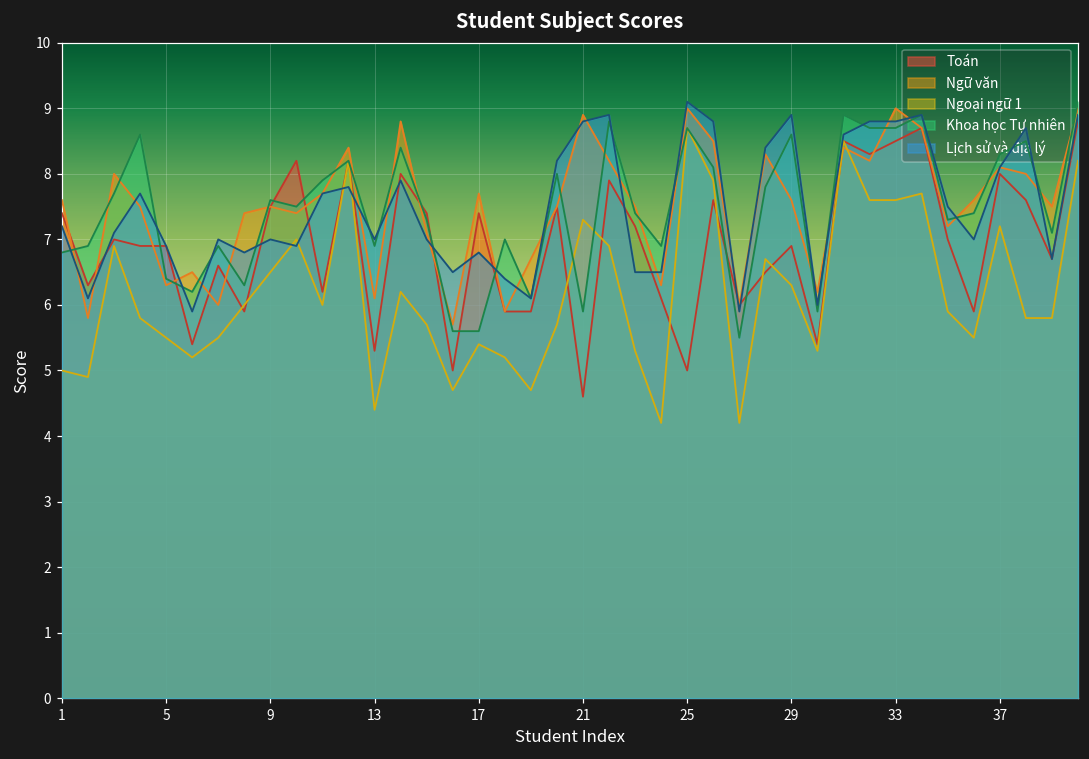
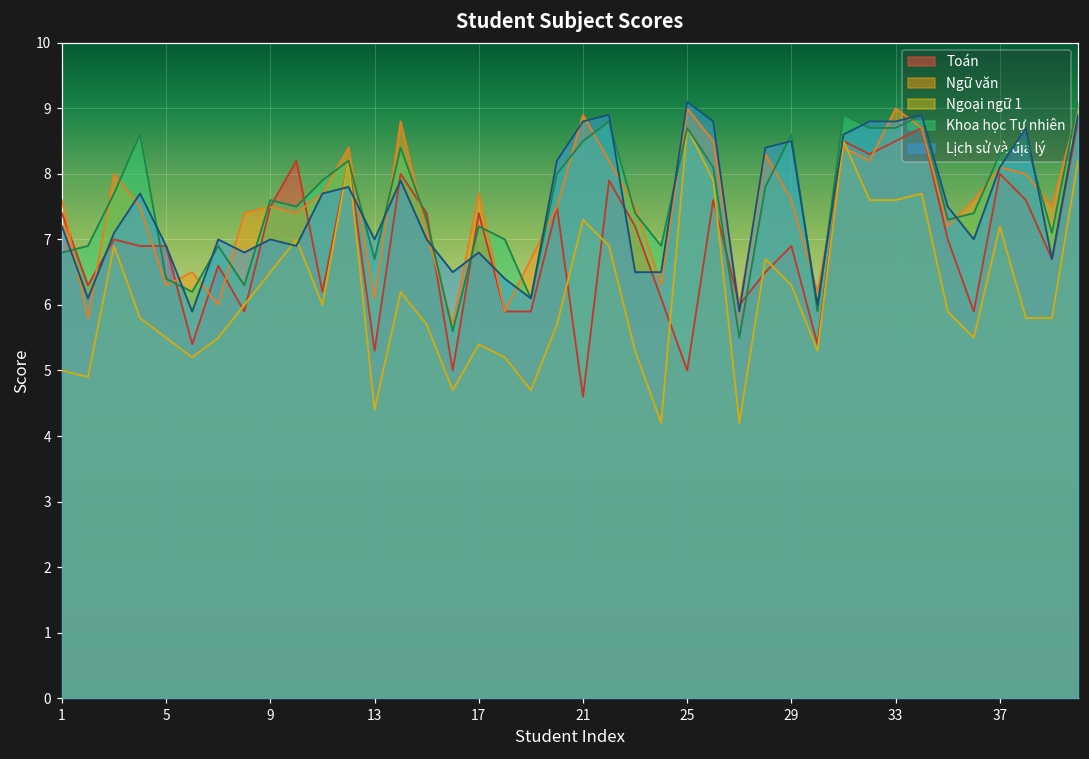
  {
    "Toán": {
      "1": 7.4,
      "13": 5.3,
      "17": 7.4,
      "21": 4.6,
      "25": 5.0,
      "29": 6.9,
      "33": 8.5,
      "37": 8.0
    },
    "Khoa học Tự nhiên": {
      "1": 6.8,
      "5": 6.4,
      "9": 7.6,
-     "13": 6.9,
-     "17": 5.6,
-     "21": 5.9,
+     "13": 6.7,
+     "17": 7.2,
+     "21": 8.5,
      "29": 8.6,
      "33": 8.7
    },
    "Lịch sử và địa lý": {
      "1": 7.2,
      "9": 7.0,
      "13": 7.0,
      "17": 6.8,
      "21": 8.8,
      "25": 9.1,
-     "29": 8.9,
+     "29": 8.5,
      "33": 8.8
    }
  }
